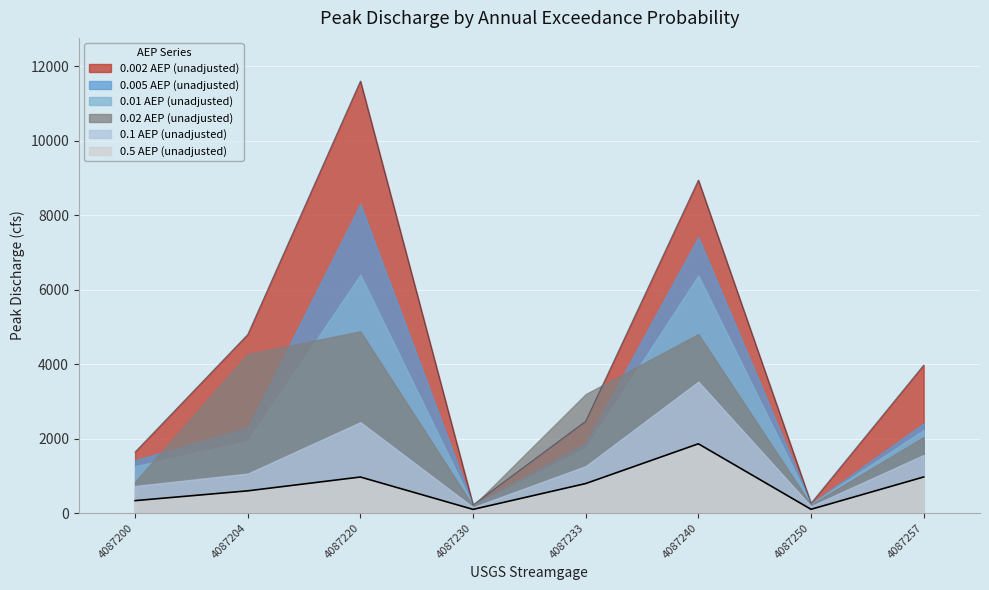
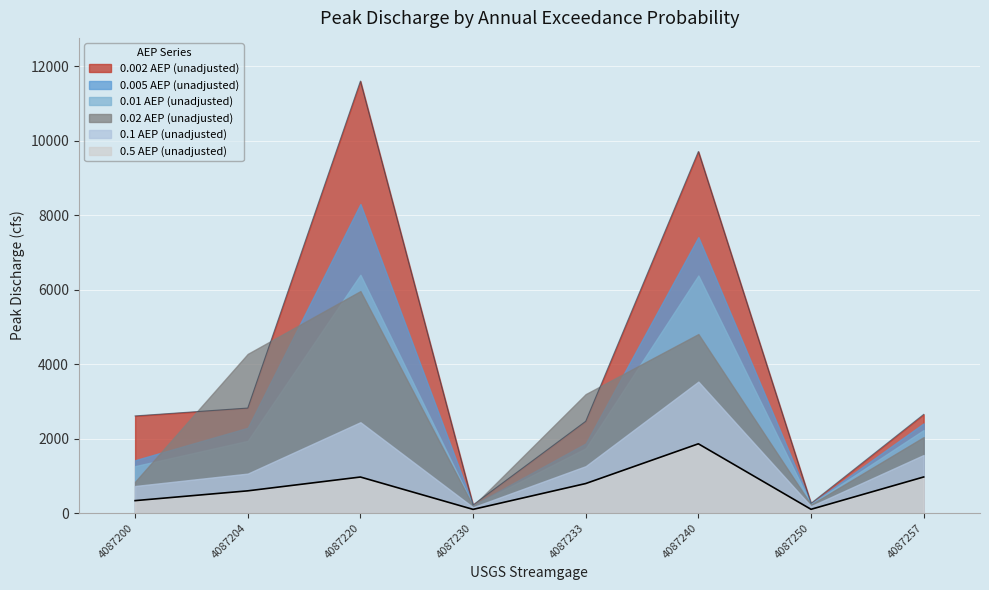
  {
    "0.002 AEP (unadjusted)": {
-     "4087200": 1600,
-     "4087204": 4800,
+     "4087200": 2600,
+     "4087204": 2800,
      "4087220": 11600,
      "4087233": 2500,
-     "4087240": 8900,
-     "4087257": 4000
+     "4087240": 9700,
+     "4087257": 2700
    },
    "0.02 AEP (unadjusted)": {
      "4087200": 800,
      "4087204": 4300,
-     "4087220": 4900,
+     "4087220": 6000,
      "4087233": 3200,
      "4087240": 4800,
      "4087257": 2000
    }
  }
